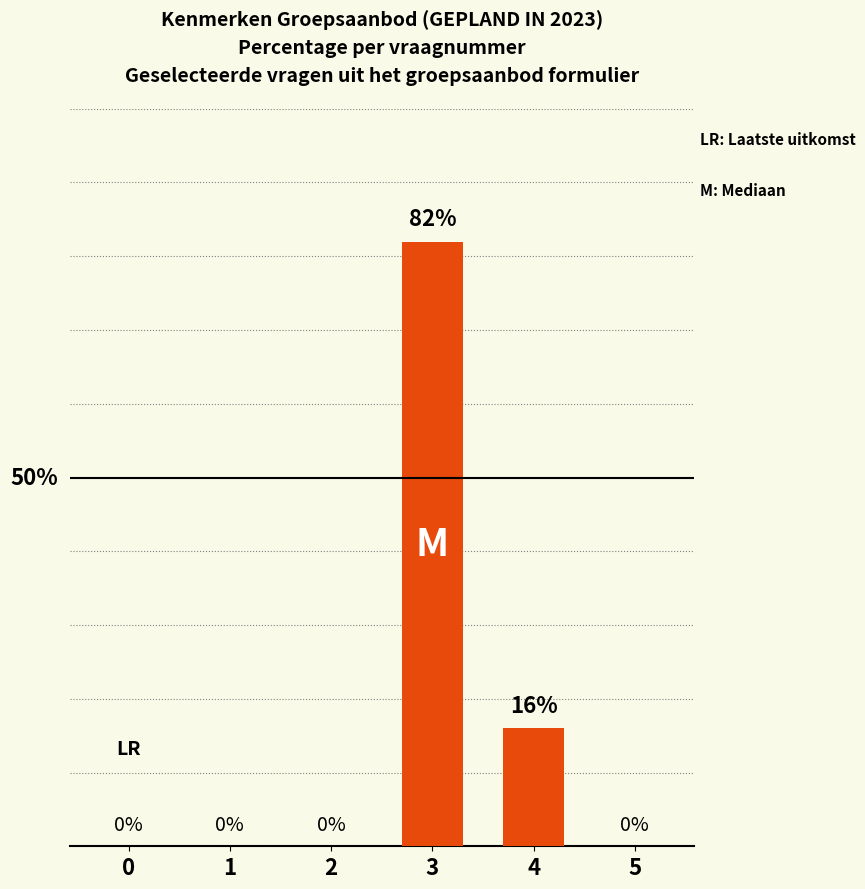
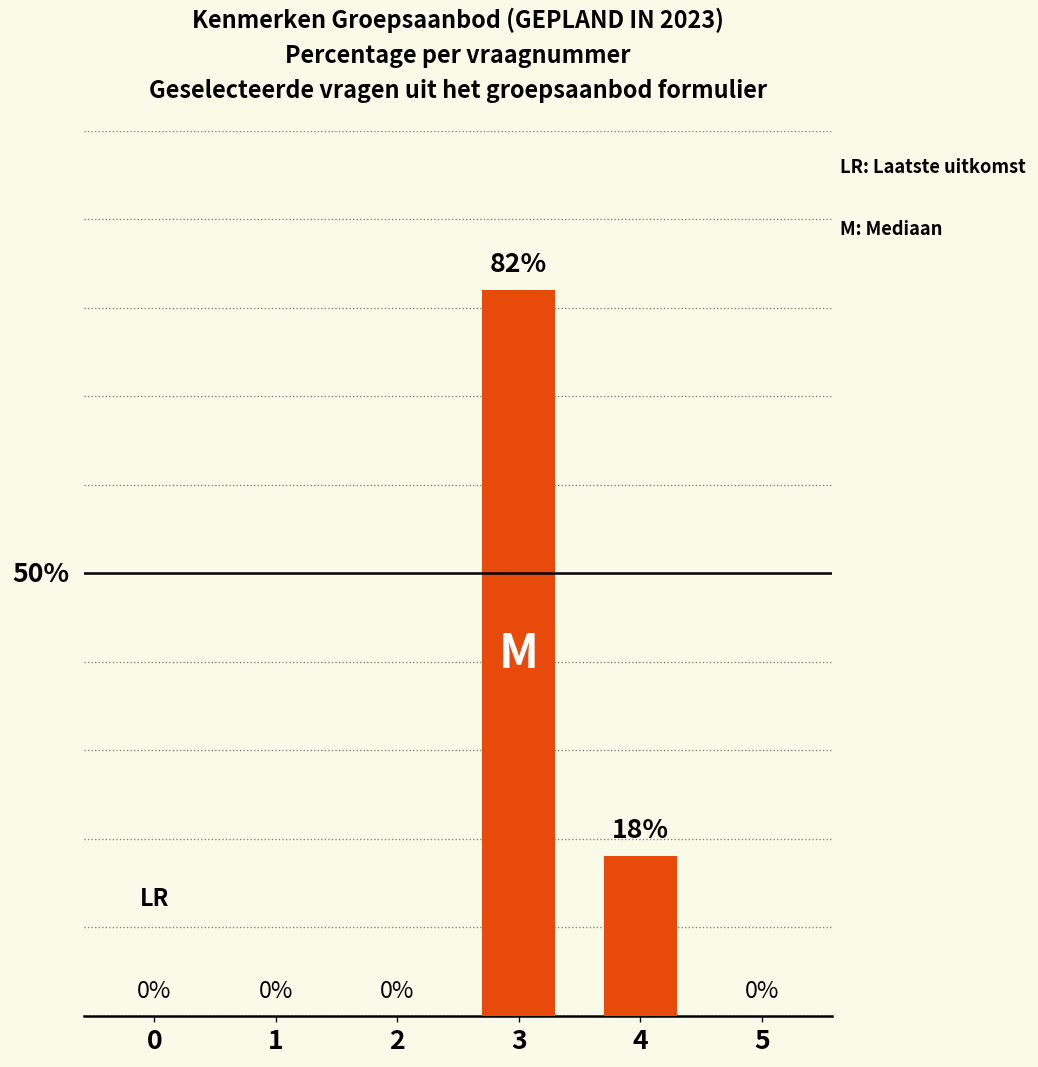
  {
    "0": "0%",
    "1": "0%",
    "2": "0%",
    "3": "82%",
-   "4": "16%",
+   "4": "18%",
    "5": "0%"
  }
